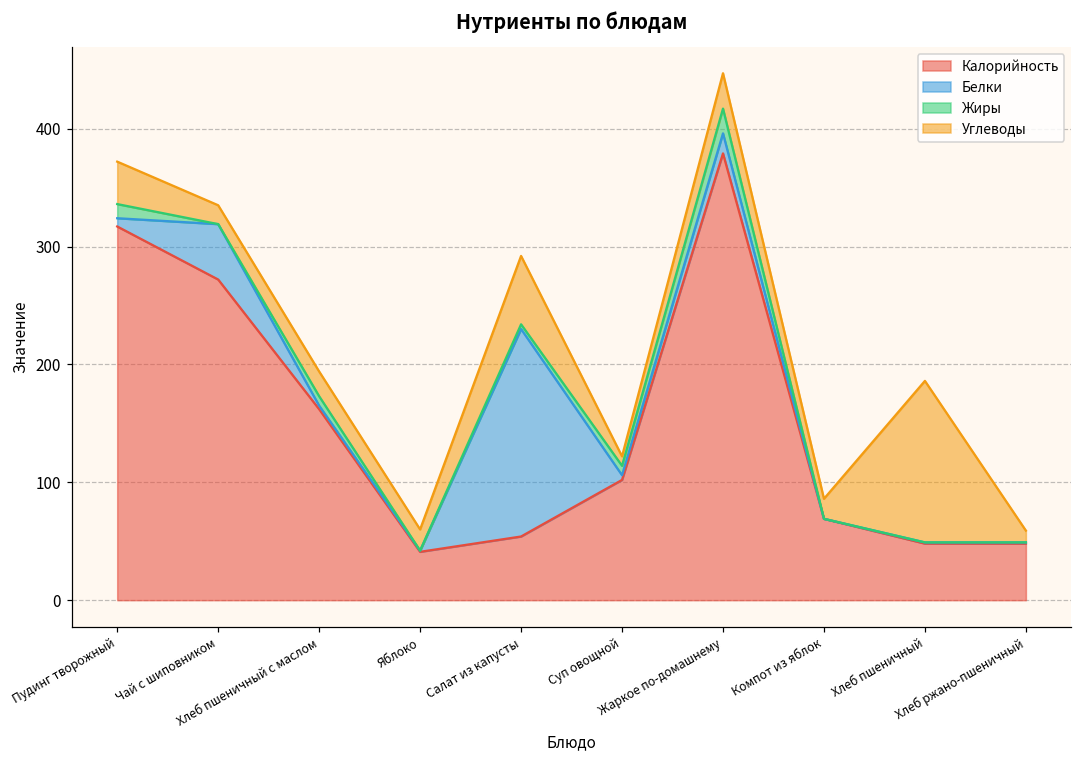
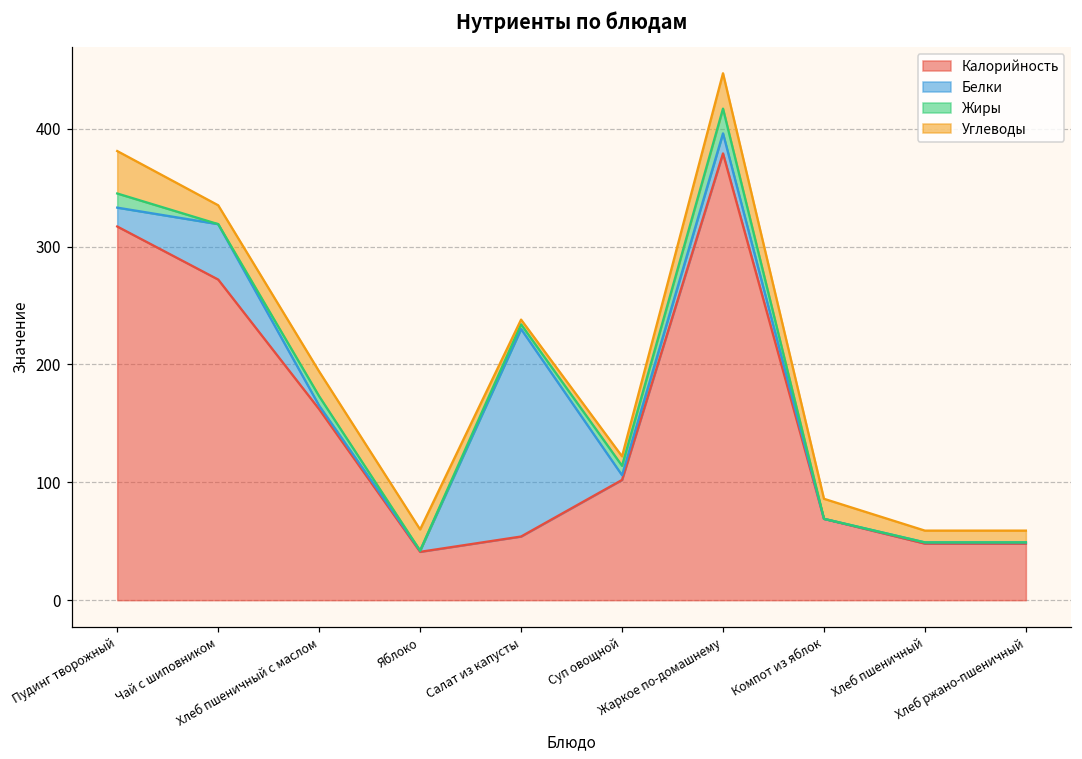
  {
    "Калорийность": {
      "Пудинг творожный": 317,
      "Чай с шиповником": 272,
      "Хлеб пшеничный с маслом": 162,
      "Салат из капусты": 54,
      "Суп овощной": 102,
      "Жаркое по-домашнему": 379
    },
    "Белки": {
-     "Пудинг творожный": 7,
+     "Пудинг творожный": 16,
      "Хлеб пшеничный с маслом": 3,
      "Салат из капусты": 176,
      "Суп овощной": 4,
      "Жаркое по-домашнему": 17
    },
    "Жиры": {
      "Пудинг творожный": 12,
      "Хлеб пшеничный с маслом": 8,
      "Салат из капусты": 4,
      "Суп овощной": 8,
      "Жаркое по-домашнему": 21
    },
    "Углеводы": {
      "Пудинг творожный": 36,
      "Чай с шиповником": 16,
      "Хлеб пшеничный с маслом": 21,
      "Яблоко": 18,
-     "Салат из капусты": 58,
+     "Салат из капусты": 4,
      "Суп овощной": 8,
      "Жаркое по-домашнему": 30,
      "Компот из яблок": 17,
-     "Хлеб пшеничный": 137,
+     "Хлеб пшеничный": 10,
      "Хлеб ржано-пшеничный": 10
    }
  }
